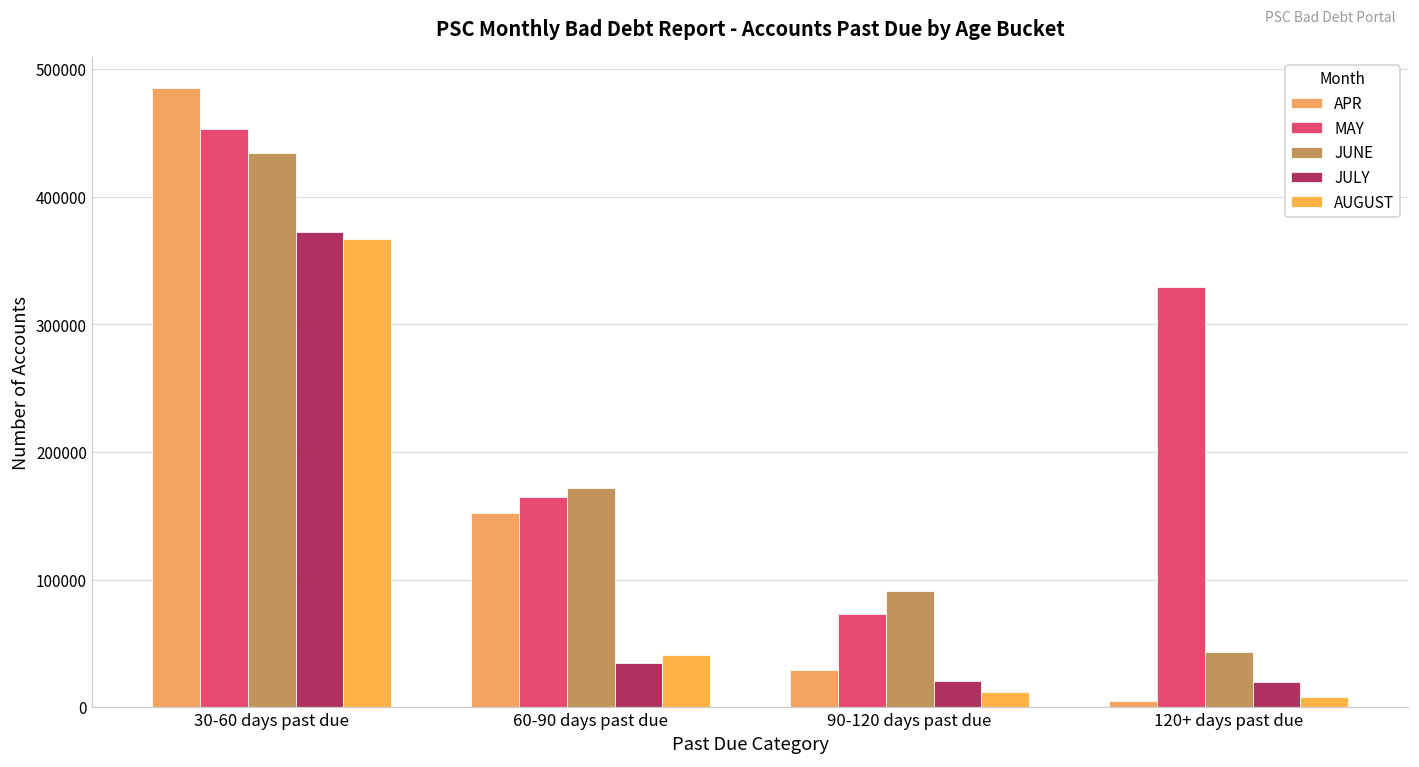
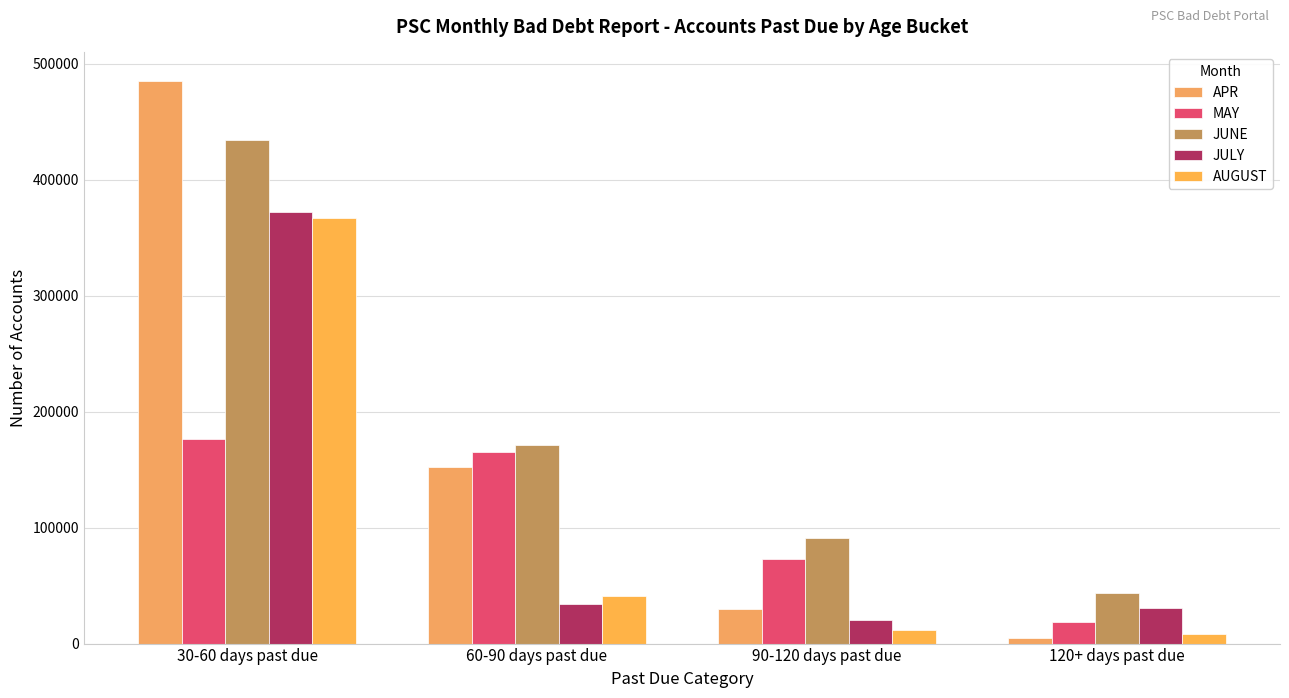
  {
    "MAY": {
-     "30-60 days past due": 453000,
+     "30-60 days past due": 176000,
      "60-90 days past due": 165000,
      "90-120 days past due": 73000,
-     "120+ days past due": 329000
+     "120+ days past due": 18000
    },
    "JULY": {
      "30-60 days past due": 372000,
      "60-90 days past due": 35000,
      "90-120 days past due": 20000,
-     "120+ days past due": 20000
+     "120+ days past due": 31000
    }
  }
